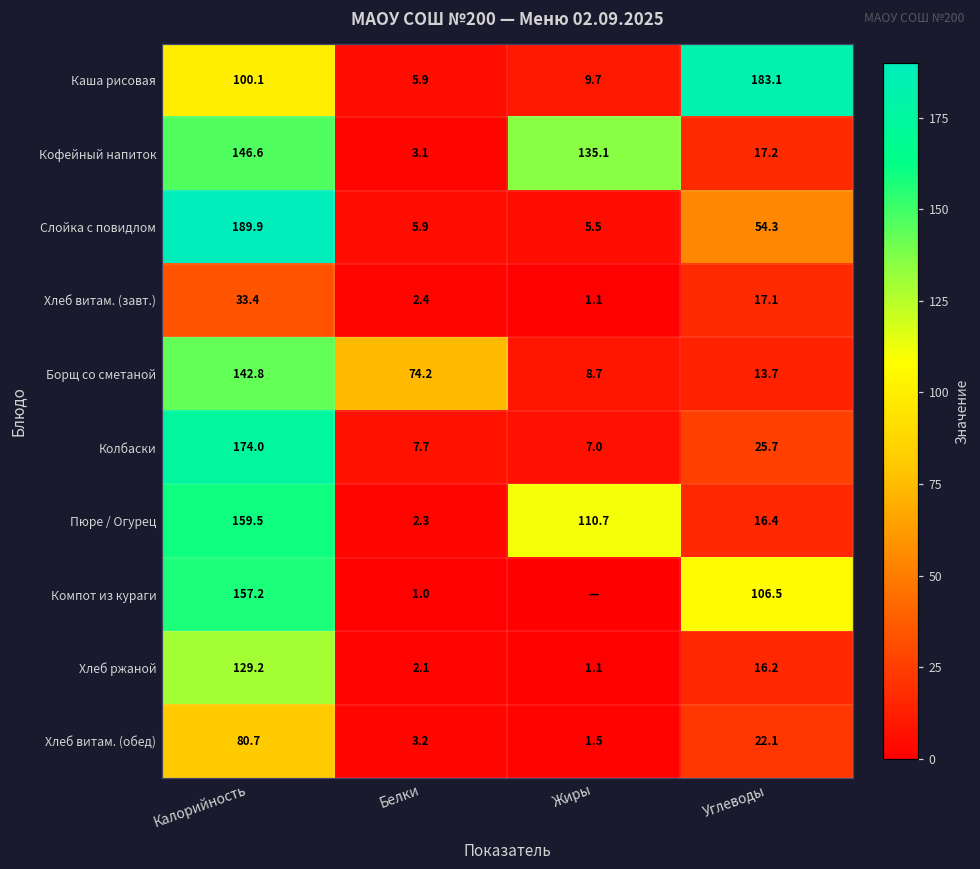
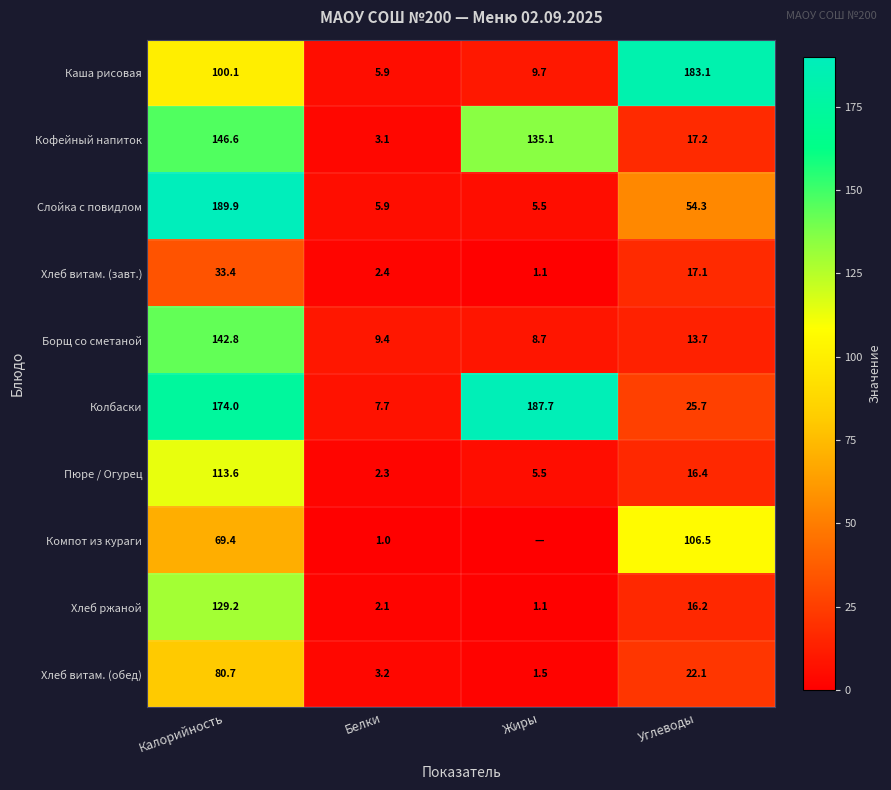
  {
    "Каша рисовая": {
      "Калорийность": 100.1,
      "Белки": 5.9,
      "Жиры": 9.7,
      "Углеводы": 183.1
    },
    "Кофейный напиток": {
      "Калорийность": 146.6,
      "Белки": 3.1,
      "Жиры": 135.1,
      "Углеводы": 17.2
    },
    "Слойка с повидлом": {
      "Калорийность": 189.9,
      "Белки": 5.9,
      "Жиры": 5.5,
      "Углеводы": 54.3
    },
    "Хлеб витам. (завт.)": {
      "Калорийность": 33.4,
      "Белки": 2.4,
      "Жиры": 1.1,
      "Углеводы": 17.1
    },
    "Борщ со сметаной": {
      "Калорийность": 142.8,
-     "Белки": 74.2,
+     "Белки": 9.4,
      "Жиры": 8.7,
      "Углеводы": 13.7
    },
    "Колбаски": {
      "Калорийность": 174.0,
      "Белки": 7.7,
-     "Жиры": 7.0,
+     "Жиры": 187.7,
      "Углеводы": 25.7
    },
    "Пюре / Огурец": {
-     "Калорийность": 159.5,
+     "Калорийность": 113.6,
      "Белки": 2.3,
-     "Жиры": 110.7,
+     "Жиры": 5.5,
      "Углеводы": 16.4
    },
    "Компот из кураги": {
-     "Калорийность": 157.2,
+     "Калорийность": 69.4,
      "Белки": 1.0,
      "Углеводы": 106.5
    },
    "Хлеб ржаной": {
      "Калорийность": 129.2,
      "Белки": 2.1,
      "Жиры": 1.1,
      "Углеводы": 16.2
    },
    "Хлеб витам. (обед)": {
      "Калорийность": 80.7,
      "Белки": 3.2,
      "Жиры": 1.5,
      "Углеводы": 22.1
    }
  }
